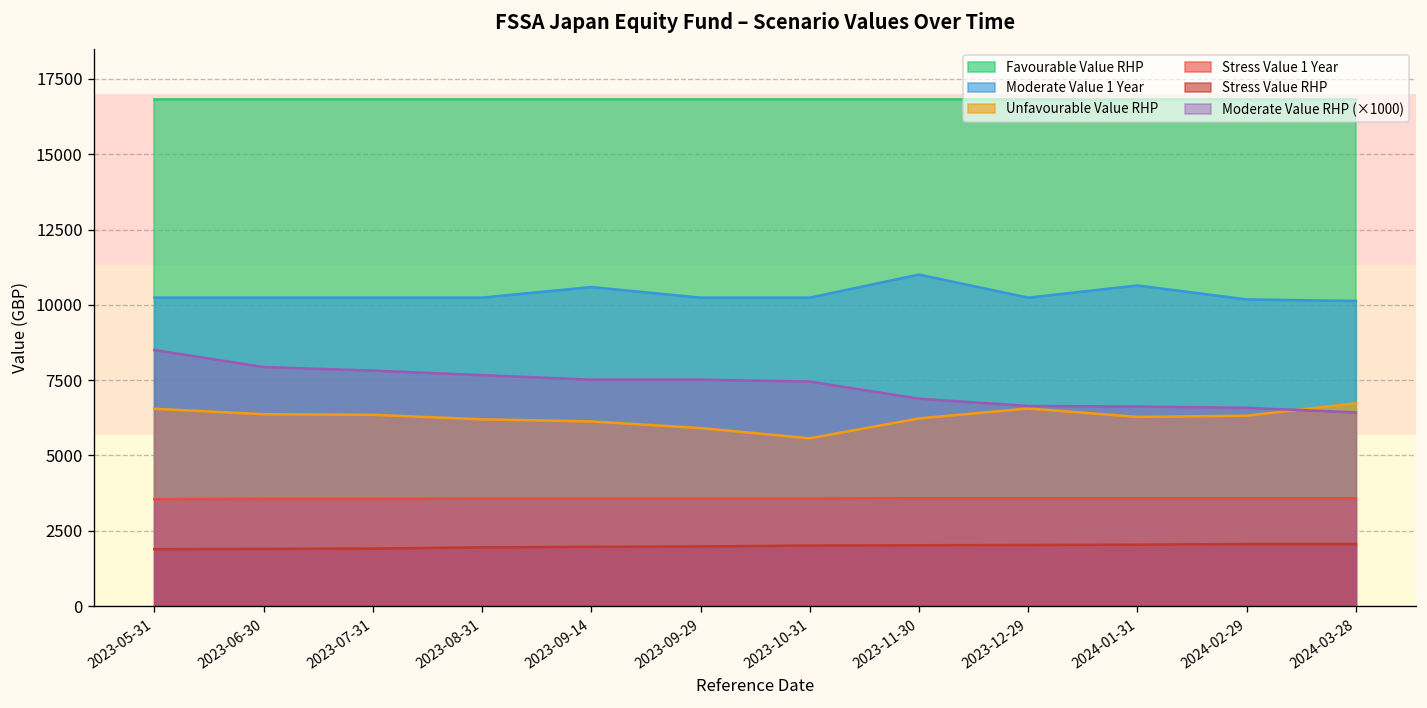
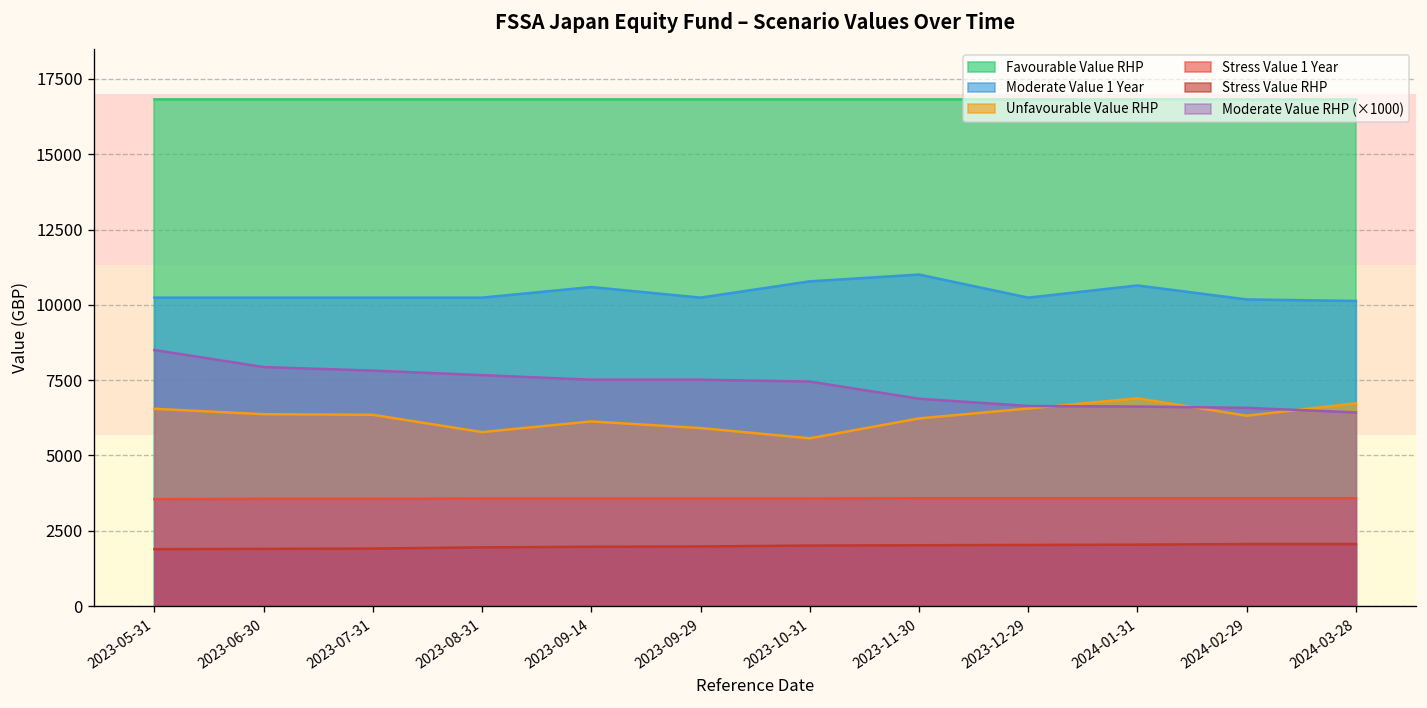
  {
    "Favourable Value RHP": {
      "2023-05-31": 16800,
      "2023-06-30": 16800,
      "2023-07-31": 16800,
      "2023-08-31": 16800,
      "2023-09-14": 16800,
      "2023-09-29": 16800,
      "2023-10-31": 16800,
      "2023-11-30": 16800
    },
    "Moderate Value 1 Year": {
      "2023-05-31": 10200,
      "2023-06-30": 10200,
      "2023-07-31": 10200,
      "2023-08-31": 10200,
      "2023-09-14": 10600,
      "2023-09-29": 10200,
-     "2023-10-31": 10200,
+     "2023-10-31": 10800,
      "2023-11-30": 11000,
      "2023-12-29": 10200,
      "2024-01-31": 10600,
      "2024-02-29": 10200,
      "2024-03-28": 10100
    },
    "Unfavourable Value RHP": {
      "2023-05-31": 6600,
      "2023-06-30": 6400,
      "2023-07-31": 6400,
-     "2023-08-31": 6200,
+     "2023-08-31": 5800,
      "2023-09-14": 6100,
      "2023-09-29": 5900,
      "2023-10-31": 5600,
      "2023-11-30": 6200,
-     "2024-01-31": 6300,
+     "2024-01-31": 6900,
      "2024-02-29": 6300,
      "2024-03-28": 6700
    },
    "Moderate Value RHP (×1000)": {
      "2023-05-31": 8500,
      "2023-06-30": 7900,
      "2023-07-31": 7800,
      "2023-08-31": 7700,
      "2023-09-14": 7500,
      "2023-09-29": 7500,
      "2023-10-31": 7500,
      "2023-11-30": 6900,
      "2024-01-31": 6600,
      "2024-02-29": 6600,
      "2024-03-28": 6400
    }
  }
